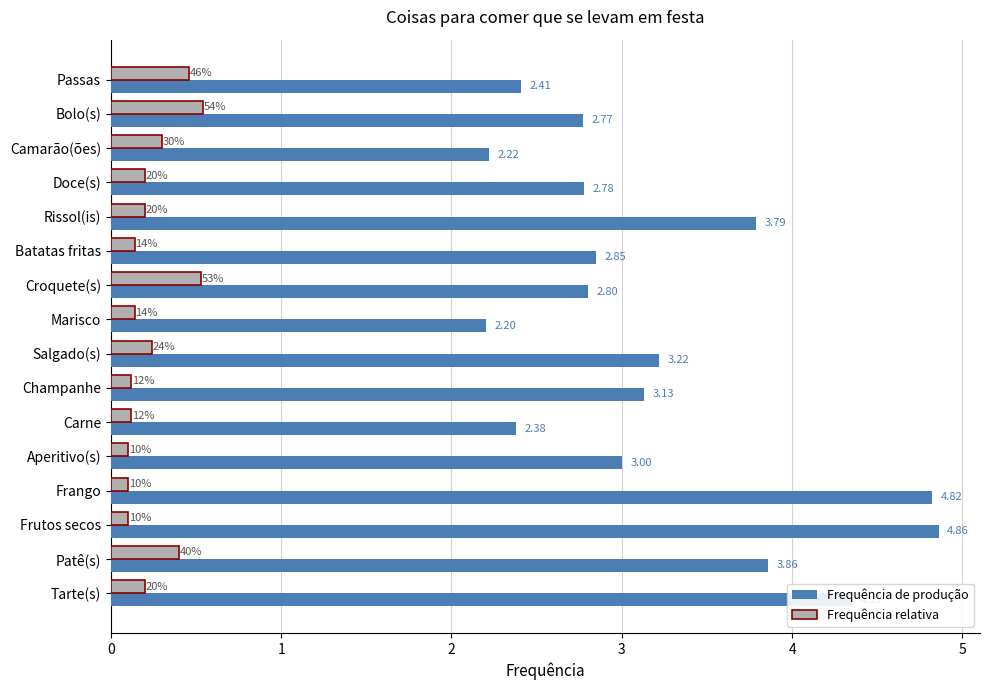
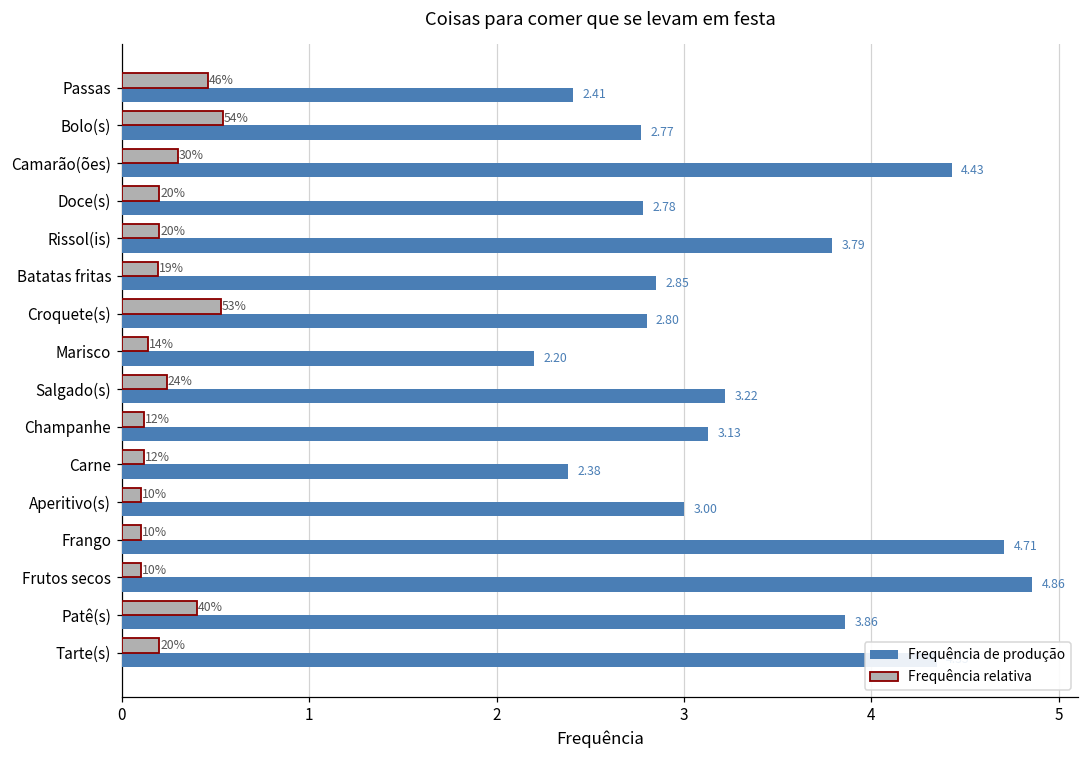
  {
    "Frequência de produção": {
      "Passas": "2.41",
      "Bolo(s)": "2.77",
-     "Camarão(ões)": "2.22",
+     "Camarão(ões)": "4.43",
      "Doce(s)": "2.78",
      "Rissol(is)": "3.79",
      "Batatas fritas": "2.85",
      "Croquete(s)": "2.80",
      "Marisco": "2.20",
      "Salgado(s)": "3.22",
      "Champanhe": "3.13",
      "Carne": "2.38",
      "Aperitivo(s)": "3.00",
-     "Frango": "4.82",
+     "Frango": "4.71",
      "Frutos secos": "4.86",
      "Patê(s)": "3.86"
    },
    "Frequência relativa": {
      "Passas": "46%",
      "Bolo(s)": "54%",
      "Camarão(ões)": "30%",
      "Doce(s)": "20%",
      "Rissol(is)": "20%",
-     "Batatas fritas": "14%",
+     "Batatas fritas": "19%",
      "Croquete(s)": "53%",
      "Marisco": "14%",
      "Salgado(s)": "24%",
      "Champanhe": "12%",
      "Carne": "12%",
      "Aperitivo(s)": "10%",
      "Frango": "10%",
      "Frutos secos": "10%",
      "Patê(s)": "40%",
      "Tarte(s)": "20%"
    }
  }
